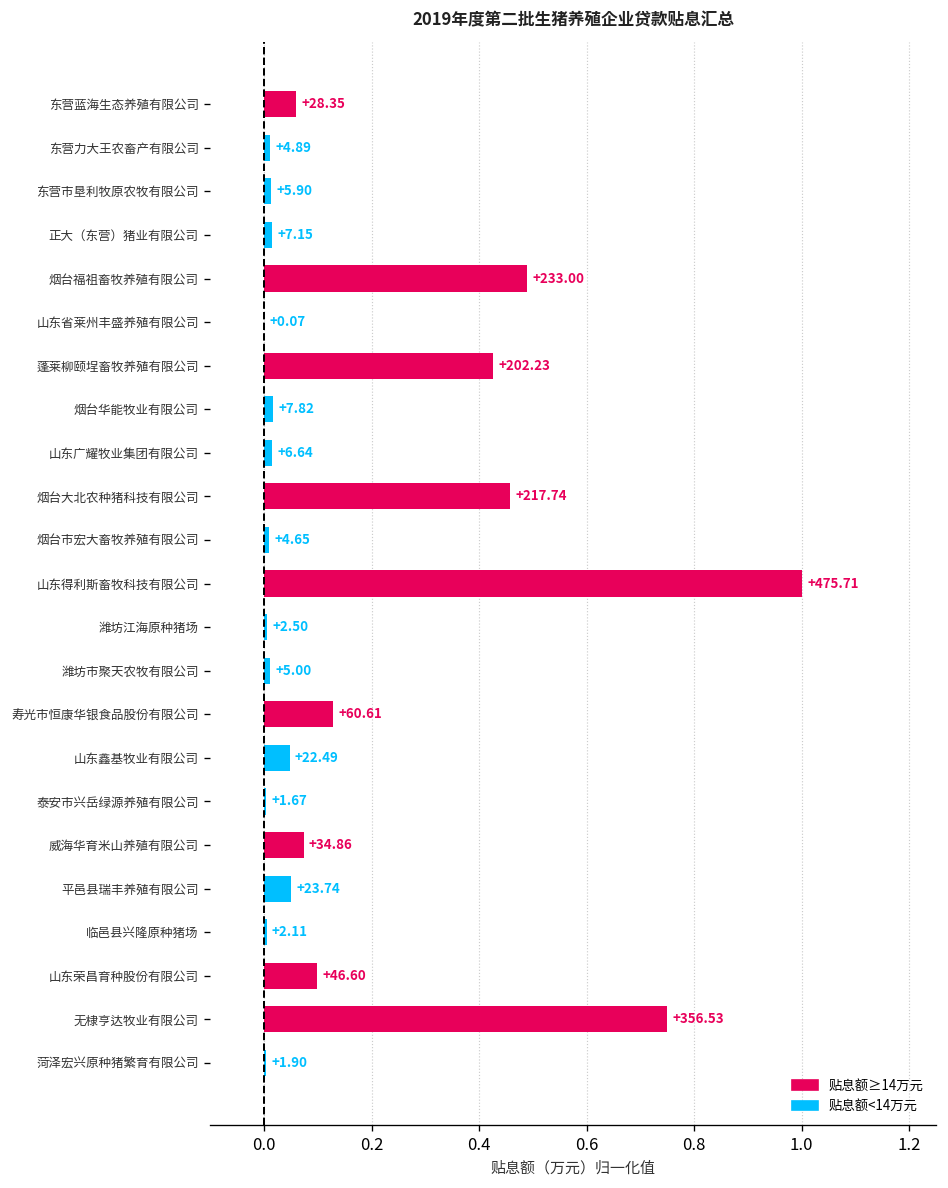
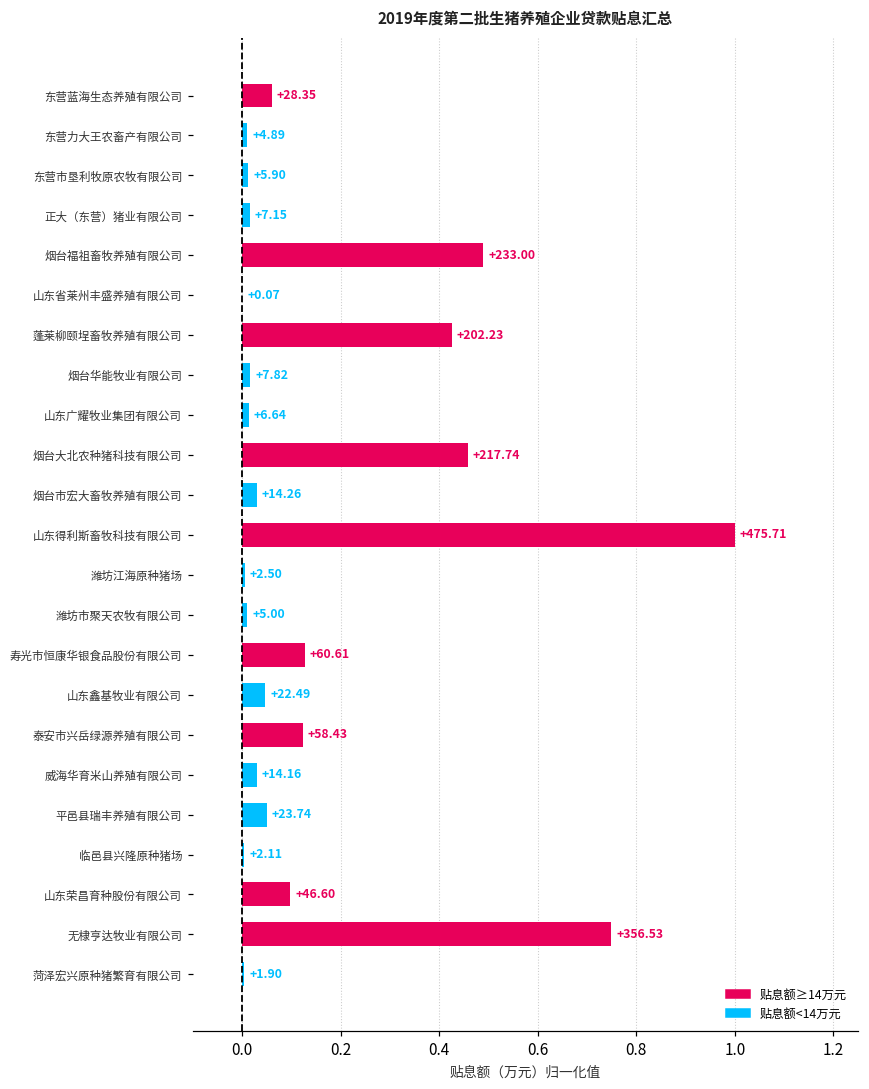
  {
-   "烟台市宏大畜牧养殖有限公司": "+4.65",
-   "泰安市兴岳绿源养殖有限公司": "+1.67",
-   "威海华育米山养殖有限公司": "+34.86"
+   "烟台市宏大畜牧养殖有限公司": "+14.26",
+   "泰安市兴岳绿源养殖有限公司": "+58.43",
+   "威海华育米山养殖有限公司": "+14.16"
  }
